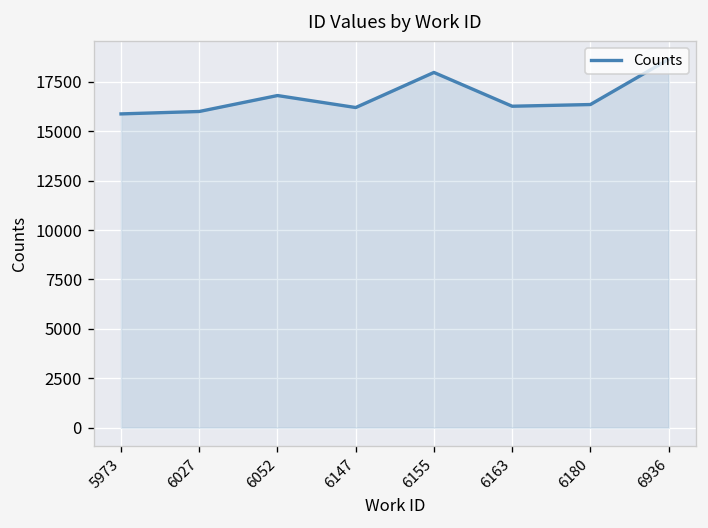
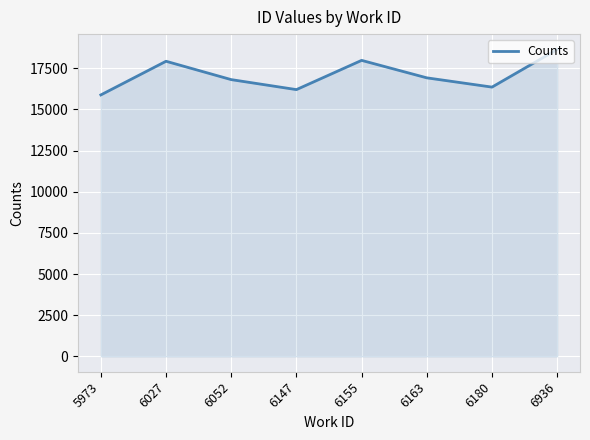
  {
    "5973": 15900,
-   "6027": 16000,
+   "6027": 17900,
    "6052": 16800,
    "6147": 16200,
    "6155": 18000,
-   "6163": 16300,
+   "6163": 16900,
    "6180": 16400
  }
